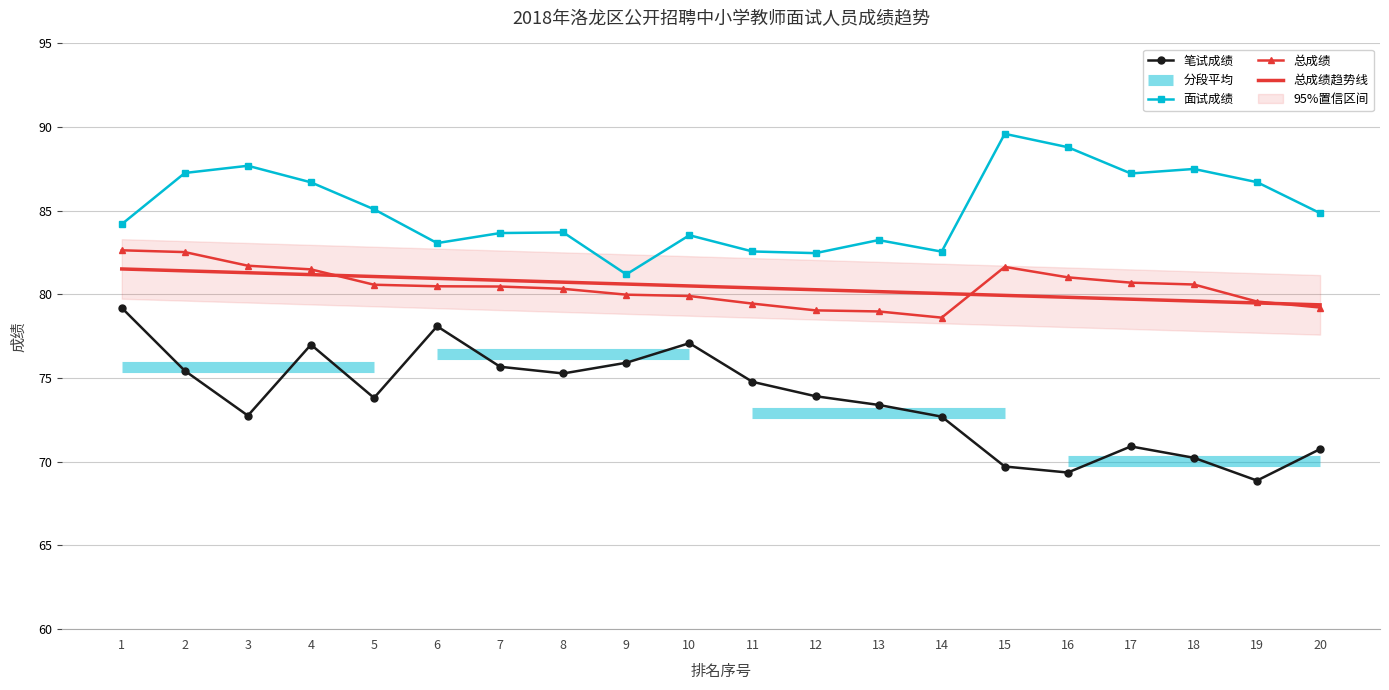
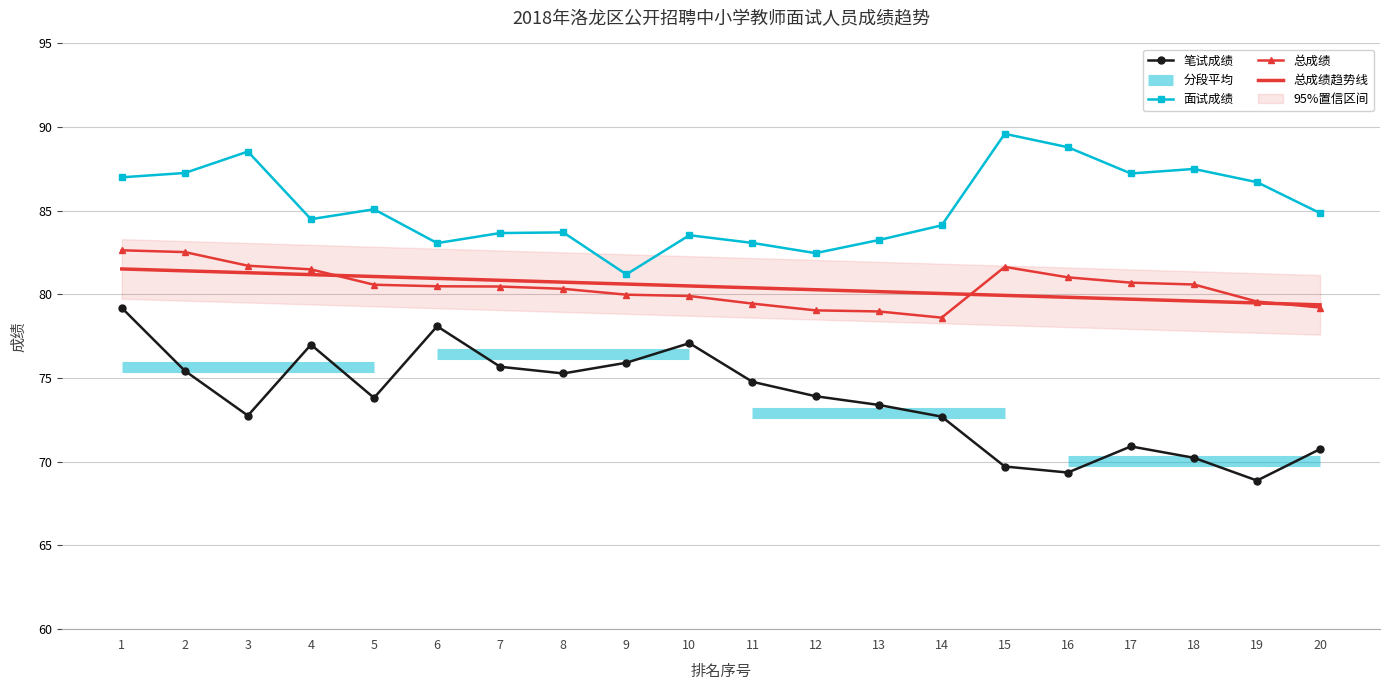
  {
    "笔试成绩": {
      "1": 79.2,
      "2": 75.4,
      "3": 72.8,
      "4": 77.0,
      "5": 73.8,
      "6": 78.1,
      "7": 75.7,
      "8": 75.3,
      "9": 75.9,
      "10": 77.1,
      "11": 74.8,
      "12": 73.9,
      "13": 73.4,
      "14": 72.7,
      "15": 69.7,
      "16": 69.4,
      "17": 70.9,
      "18": 70.2,
      "19": 68.9,
      "20": 70.8
    },
    "面试成绩": {
-     "1": 84.2,
+     "1": 87.0,
      "2": 87.3,
-     "3": 87.7,
-     "4": 86.7,
+     "3": 88.5,
+     "4": 84.5,
      "5": 85.1,
      "6": 83.1,
      "7": 83.7,
      "8": 83.7,
      "9": 81.2,
      "10": 83.5,
-     "11": 82.6,
+     "11": 83.1,
      "12": 82.5,
      "13": 83.3,
-     "14": 82.6,
+     "14": 84.1,
      "15": 89.6,
      "16": 88.8,
      "17": 87.2,
      "18": 87.5,
      "19": 86.7,
      "20": 84.9
    }
  }
